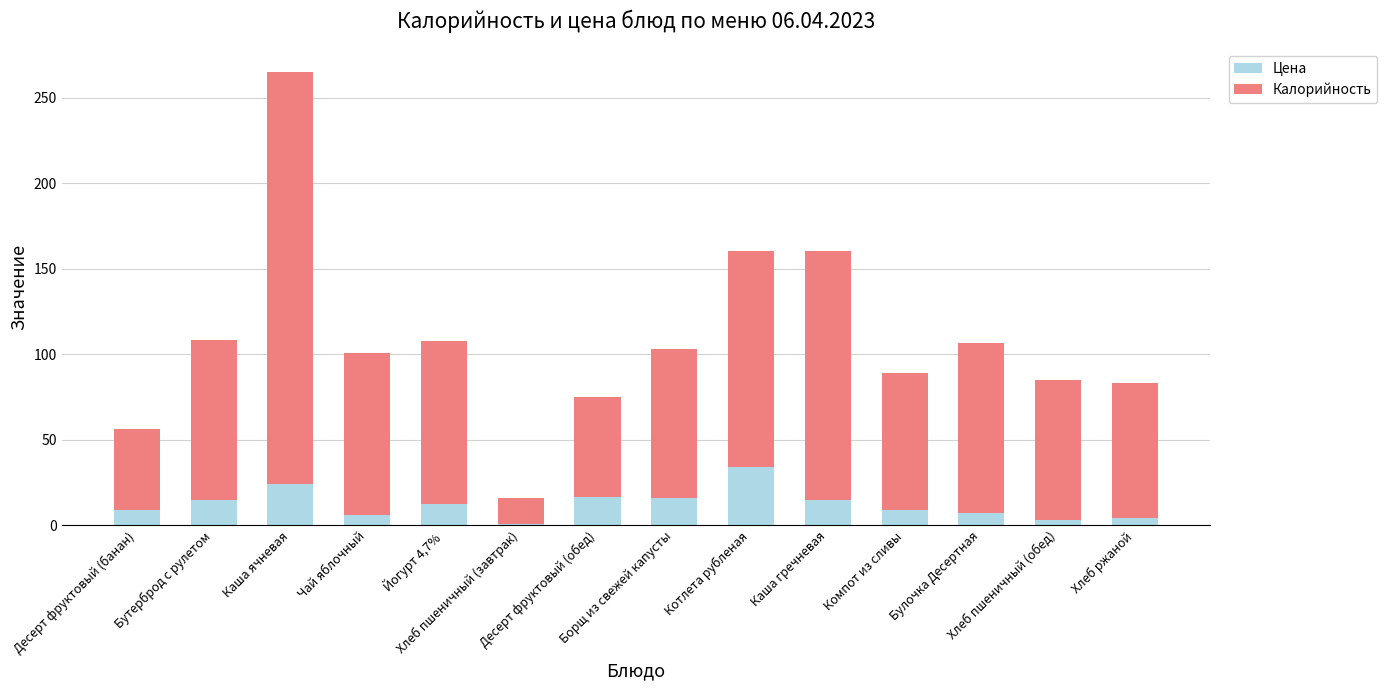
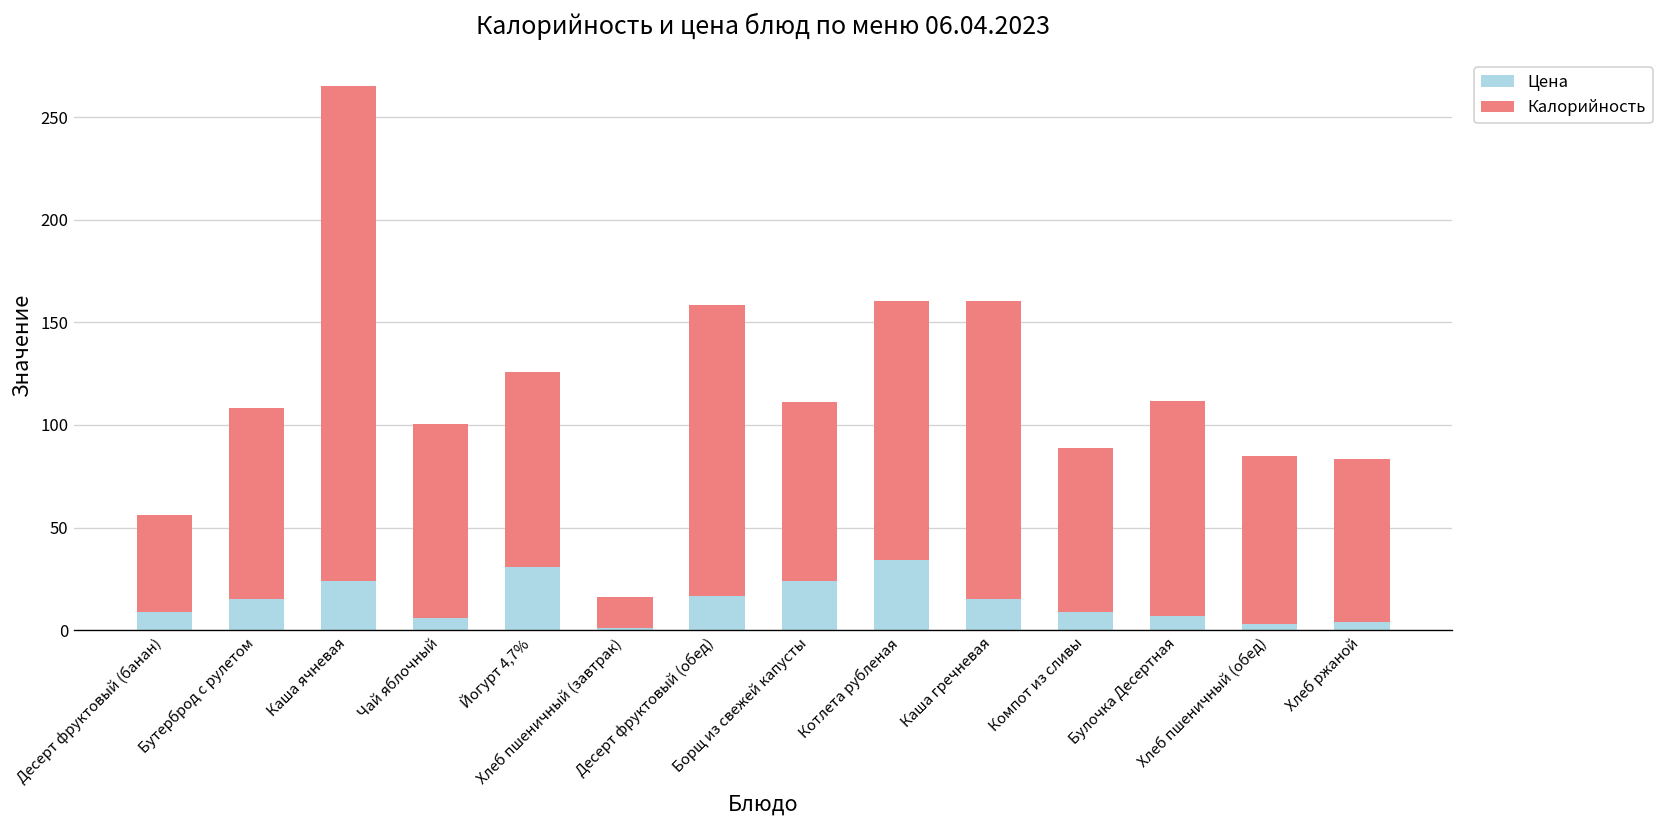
  {
    "Цена": {
      "Десерт фруктовый (банан)": 9,
      "Бутерброд с рулетом": 15,
      "Каша ячневая": 24,
      "Чай яблочный": 6,
-     "Йогурт 4,7%": 13,
+     "Йогурт 4,7%": 31,
      "Десерт фруктовый (обед)": 17,
-     "Борщ из свежей капусты": 16,
+     "Борщ из свежей капусты": 24,
      "Котлета рубленая": 34,
      "Каша гречневая": 15,
      "Компот из сливы": 9,
      "Булочка Десертная": 7,
      "Хлеб пшеничный (обед)": 3,
      "Хлеб ржаной": 4
    },
    "Калорийность": {
      "Десерт фруктовый (банан)": 47,
      "Бутерброд с рулетом": 93,
      "Каша ячневая": 241,
      "Чай яблочный": 95,
      "Йогурт 4,7%": 95,
      "Хлеб пшеничный (завтрак)": 15,
-     "Десерт фруктовый (обед)": 58,
+     "Десерт фруктовый (обед)": 142,
      "Борщ из свежей капусты": 87,
      "Котлета рубленая": 126,
      "Каша гречневая": 145,
      "Компот из сливы": 80,
-     "Булочка Десертная": 99,
+     "Булочка Десертная": 105,
      "Хлеб пшеничный (обед)": 82,
      "Хлеб ржаной": 79
    }
  }
